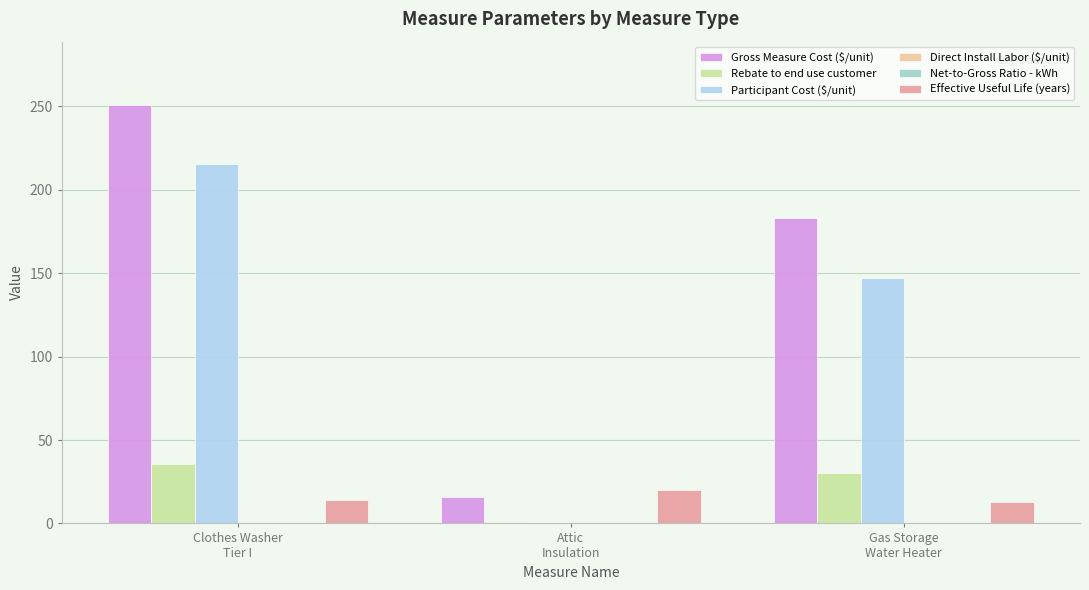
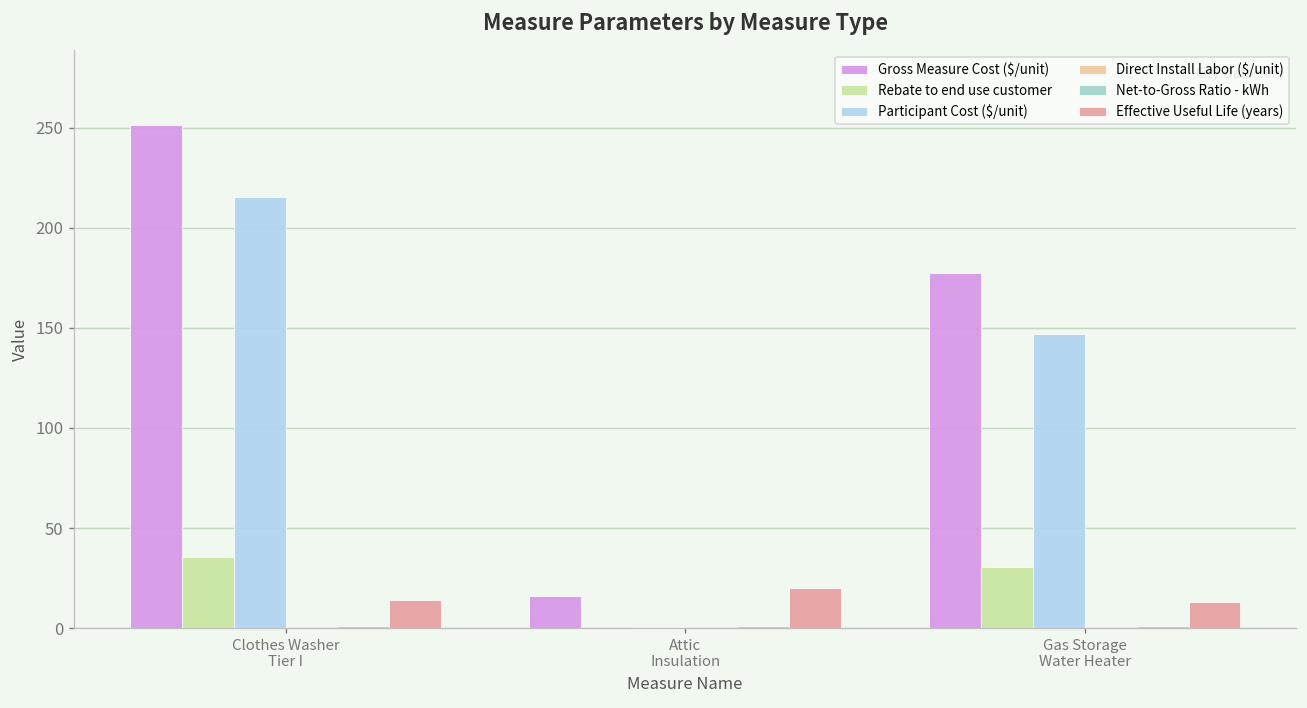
  {
    "Gross Measure Cost ($/unit)": {
      "Clothes Washer Tier I": 251,
      "Attic Insulation": 16,
-     "Gas Storage Water Heater": 183
+     "Gas Storage Water Heater": 178
    }
  }
